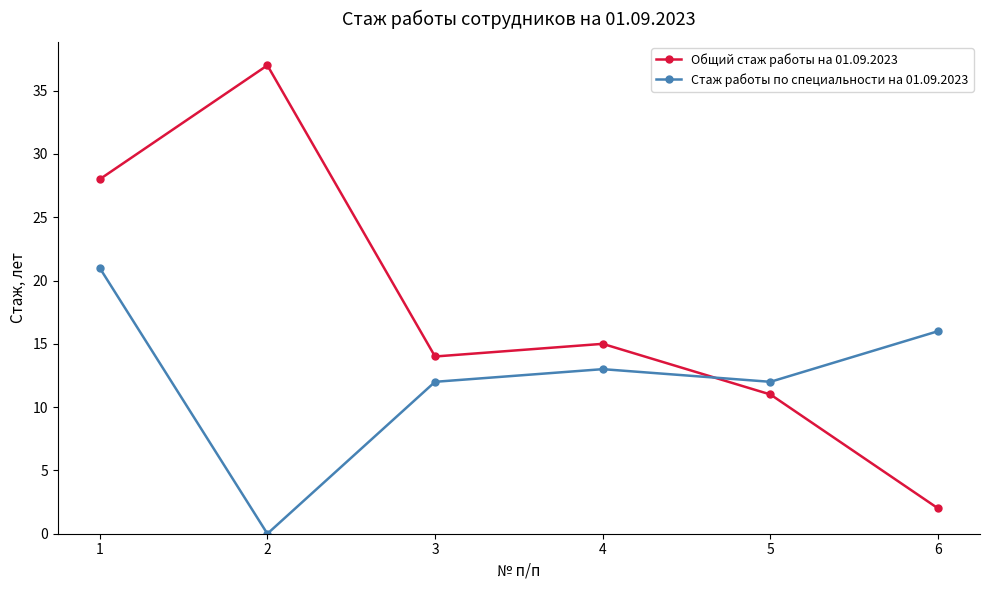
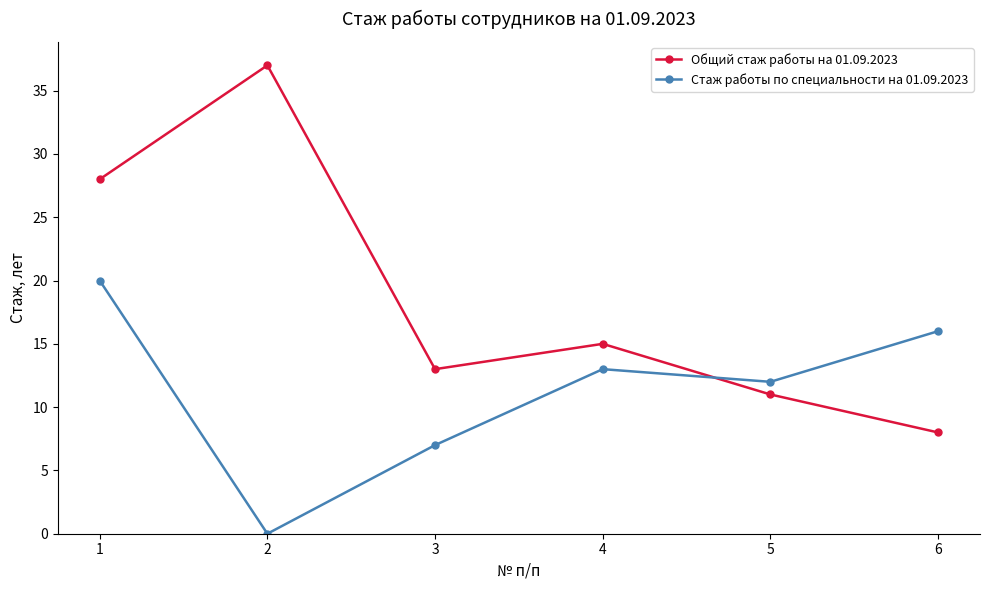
  {
    "Общий стаж работы на 01.09.2023": {
      "1": 28,
      "2": 37,
-     "3": 14,
+     "3": 13,
      "4": 15,
      "5": 11,
-     "6": 2
+     "6": 8
    },
    "Стаж работы по специальности на 01.09.2023": {
-     "1": 21,
+     "1": 20,
      "2": 0,
-     "3": 12,
+     "3": 7,
      "4": 13,
      "5": 12,
      "6": 16
    }
  }
